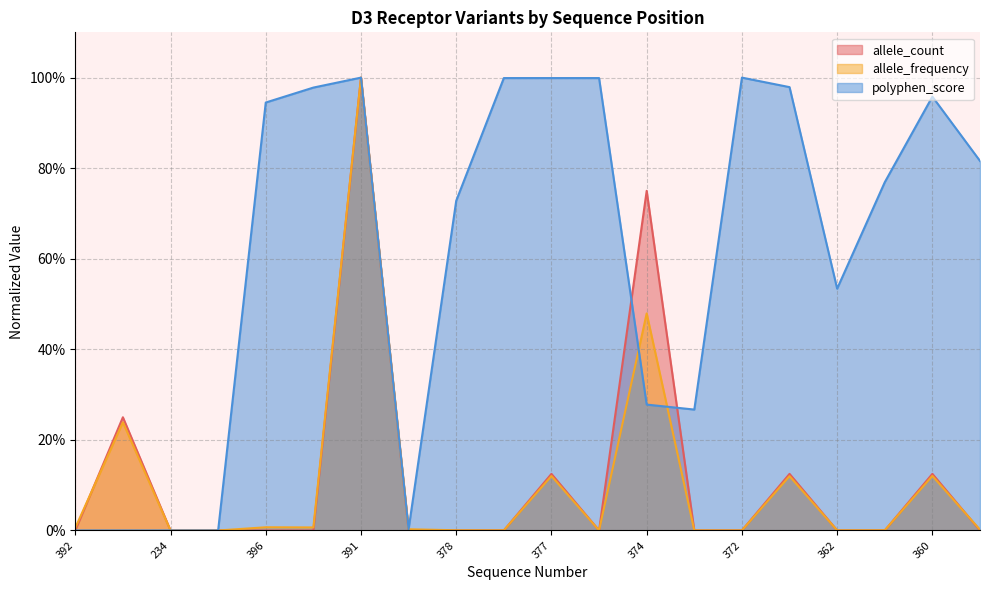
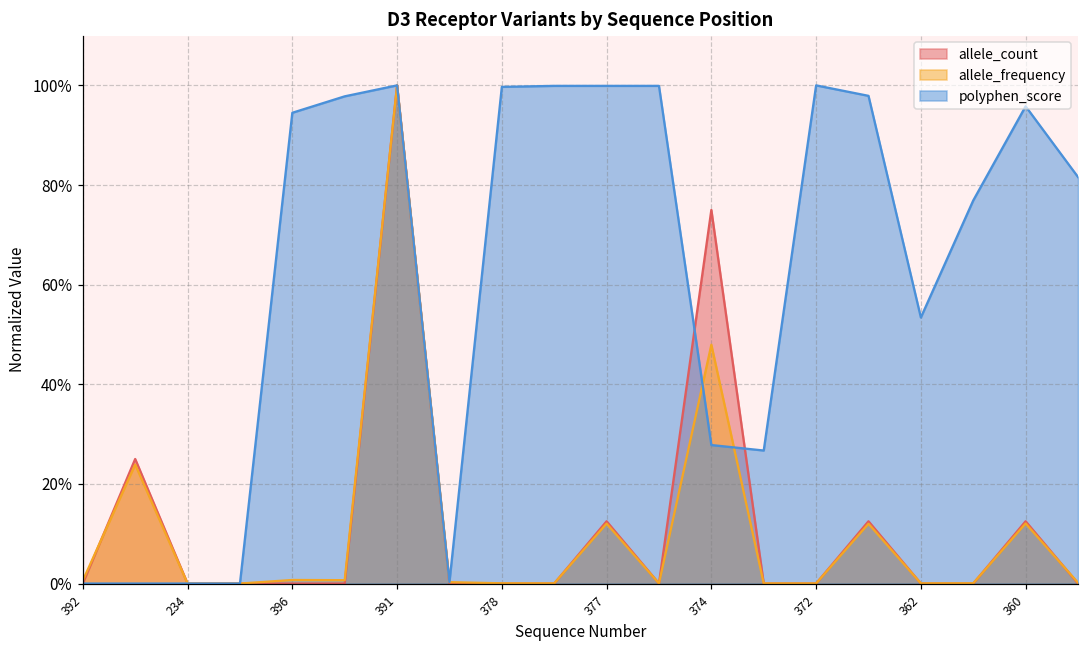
  {
    "allele_count": {
      "396": "0%",
      "374": "75%"
    },
    "allele_frequency": {
      "392": "1%",
      "396": "1%",
      "374": "48%"
    },
    "polyphen_score": {
      "396": "95%",
-     "378": "73%",
+     "378": "100%",
      "377": "100%",
      "374": "28%",
      "372": "100%",
      "362": "53%"
    }
  }
